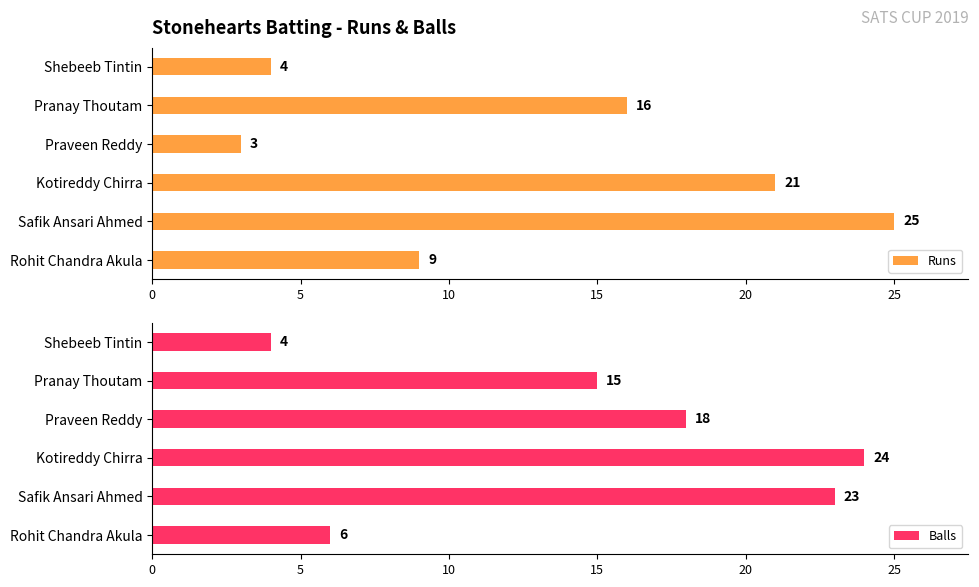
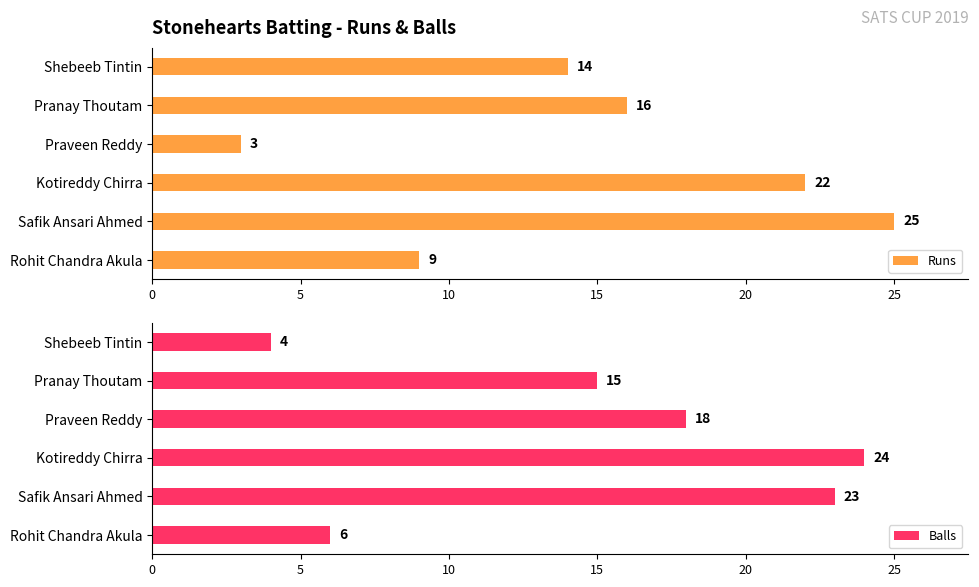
  {
    "Stonehearts Batting - Runs & Balls": {
-     "Shebeeb Tintin": 4,
+     "Shebeeb Tintin": 14,
      "Pranay Thoutam": 16,
      "Praveen Reddy": 3,
-     "Kotireddy Chirra": 21,
+     "Kotireddy Chirra": 22,
      "Safik Ansari Ahmed": 25,
      "Rohit Chandra Akula": 9
    }
  }
